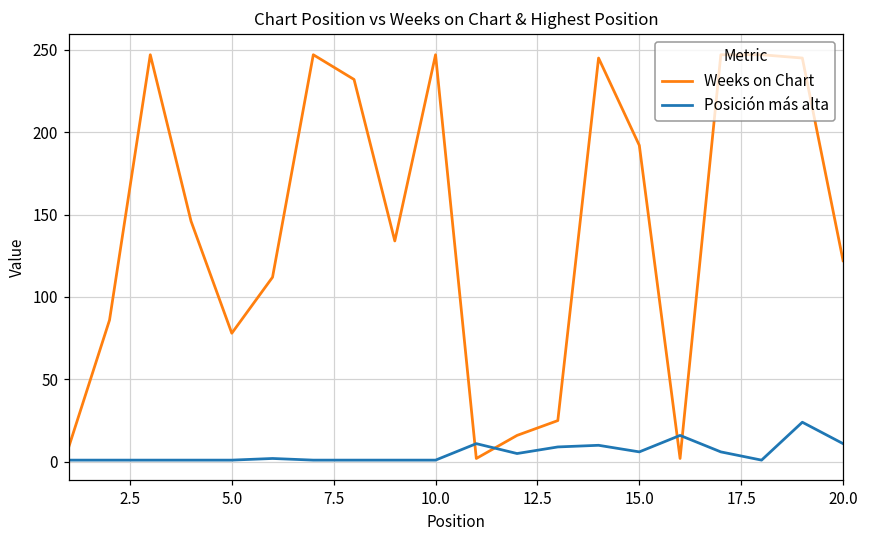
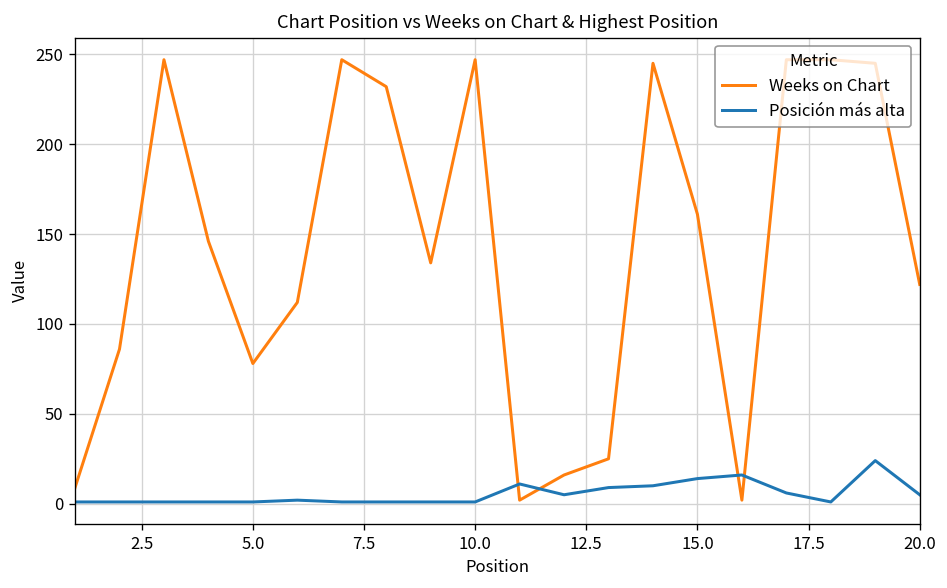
  {
    "Weeks on Chart": {
      "5.0": 78,
      "10.0": 247,
-     "15.0": 192,
+     "15.0": 161,
      "20.0": 122
    },
    "Posición más alta": {
      "5.0": 1,
      "10.0": 1,
-     "15.0": 6,
-     "20.0": 11
+     "15.0": 14,
+     "20.0": 5
    }
  }
